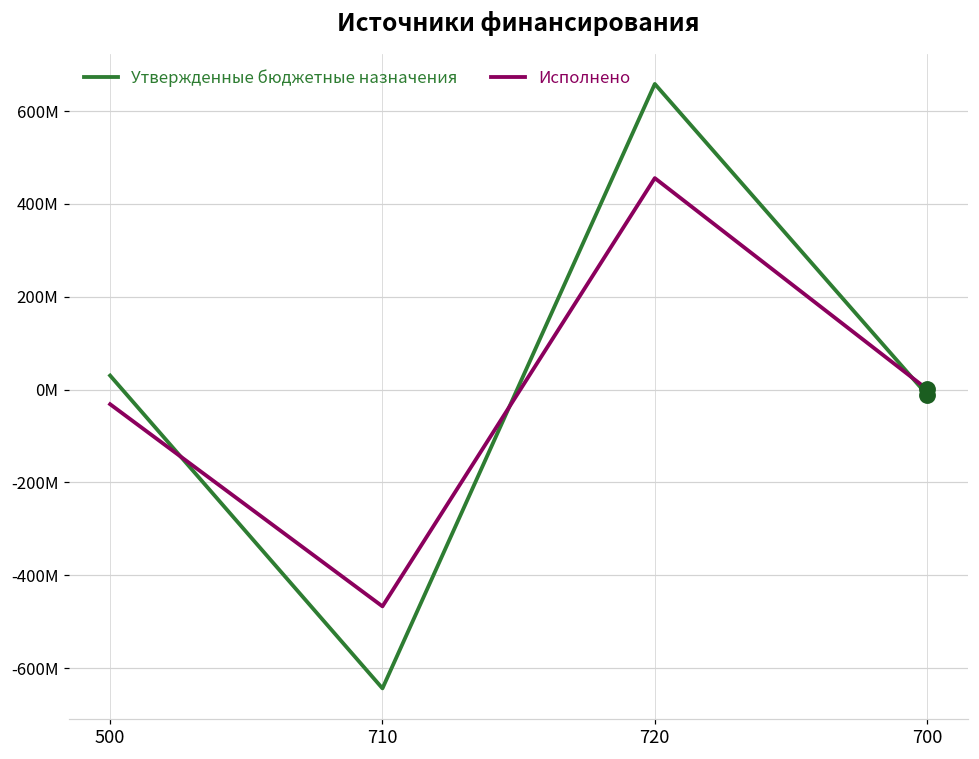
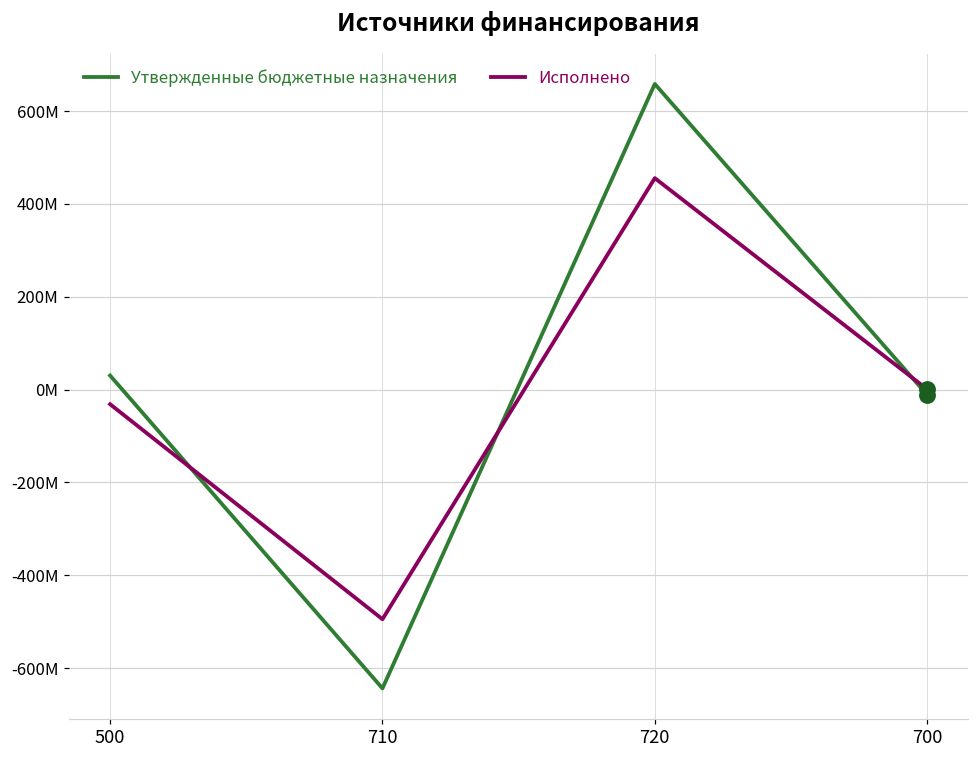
  {
    "Исполнено": {
      "500": -30000000,
-     "710": -470000000,
+     "710": -490000000,
      "720": 460000000
    }
  }
